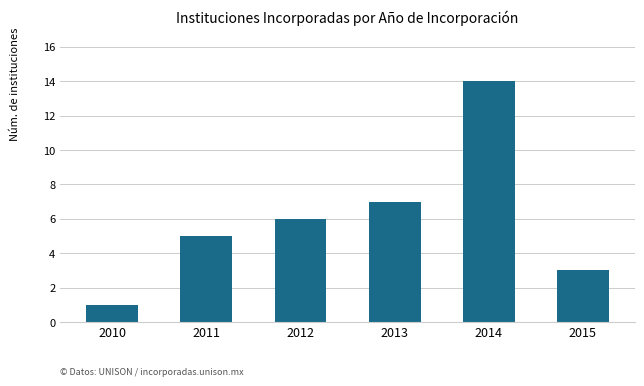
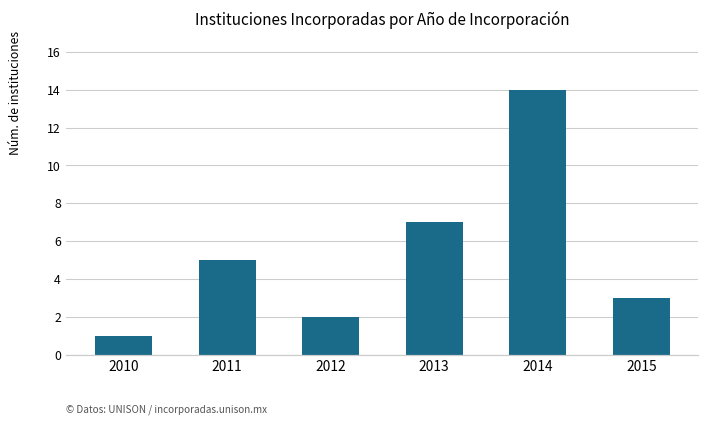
  {
    "2010": 1,
    "2011": 5,
-   "2012": 6,
+   "2012": 2,
    "2013": 7,
    "2014": 14,
    "2015": 3
  }
